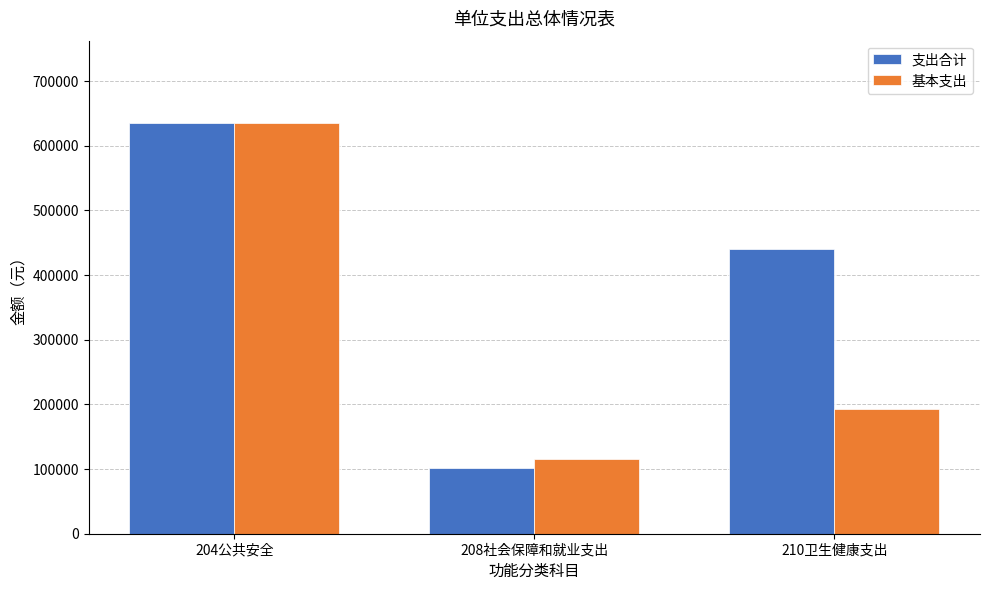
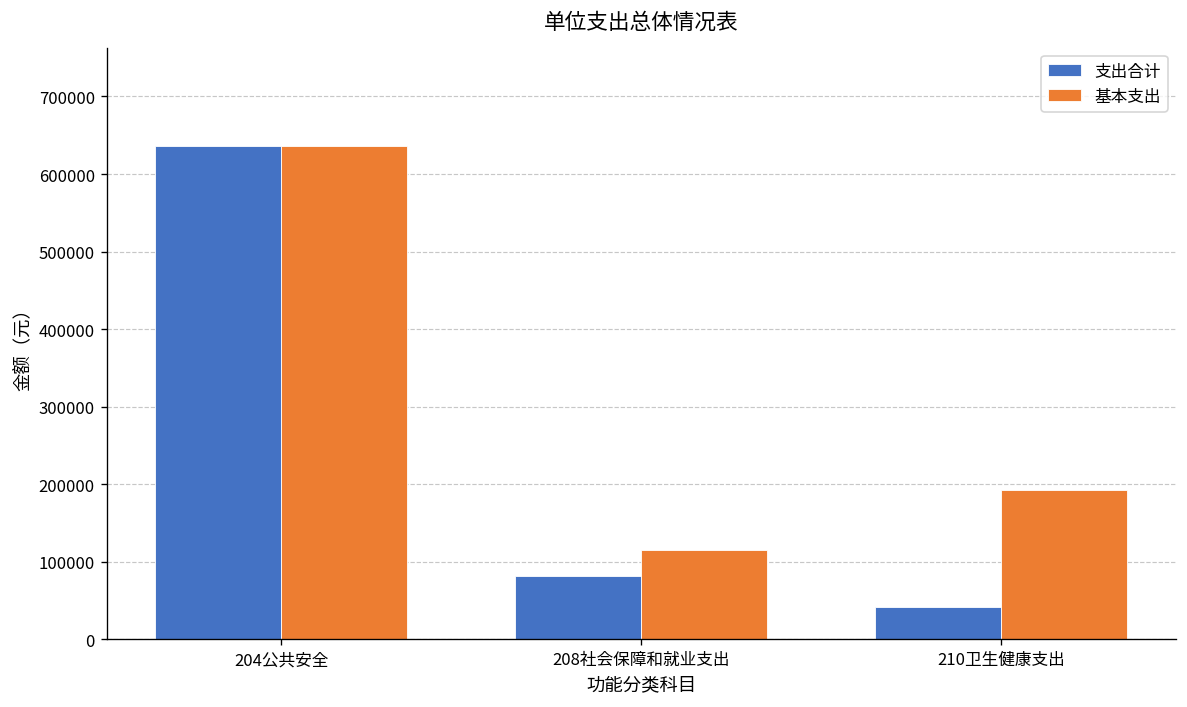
  {
    "支出合计": {
      "204公共安全": 640000,
-     "208社会保障和就业支出": 100000,
-     "210卫生健康支出": 440000
+     "208社会保障和就业支出": 80000,
+     "210卫生健康支出": 40000
    },
    "基本支出": {
      "204公共安全": 640000,
      "208社会保障和就业支出": 120000,
      "210卫生健康支出": 190000
    }
  }
